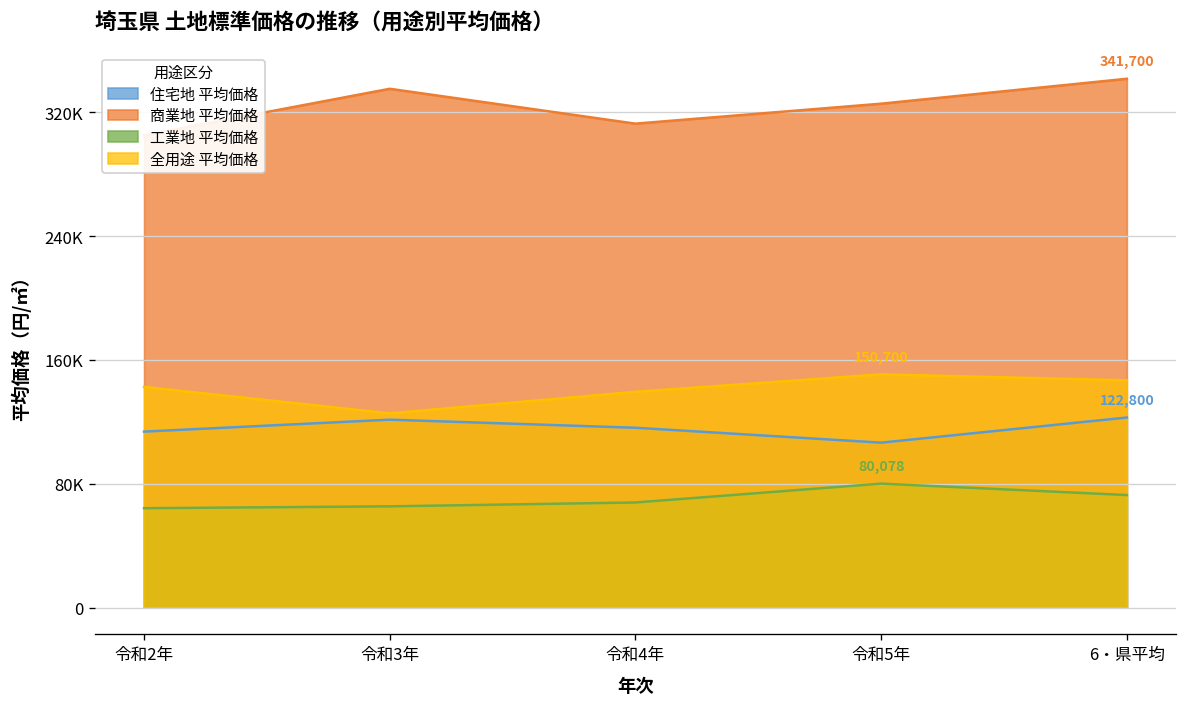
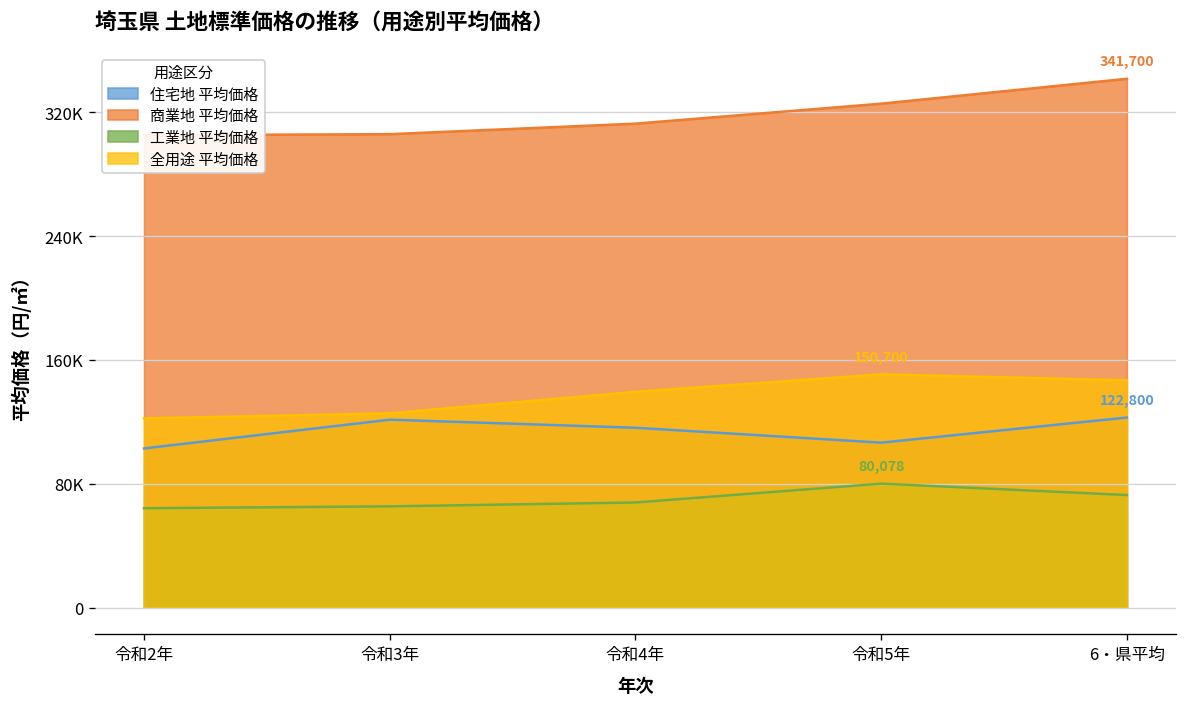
  {
    "住宅地 平均価格": {
-     "令和2年": "114000",
+     "令和2年": "103000",
      "令和3年": "121000",
      "令和4年": "116000",
      "令和5年": "107000"
    },
    "商業地 平均価格": {
-     "令和3年": "335000",
+     "令和3年": "306000",
      "令和4年": "313000",
      "令和5年": "326000"
    },
    "工業地 平均価格": {
      "令和5年": "80,078"
    },
    "全用途 平均価格": {
-     "令和2年": "143000",
+     "令和2年": "122000",
      "令和3年": "126000",
      "令和4年": "139000",
      "6・県平均": "147000"
    }
  }
